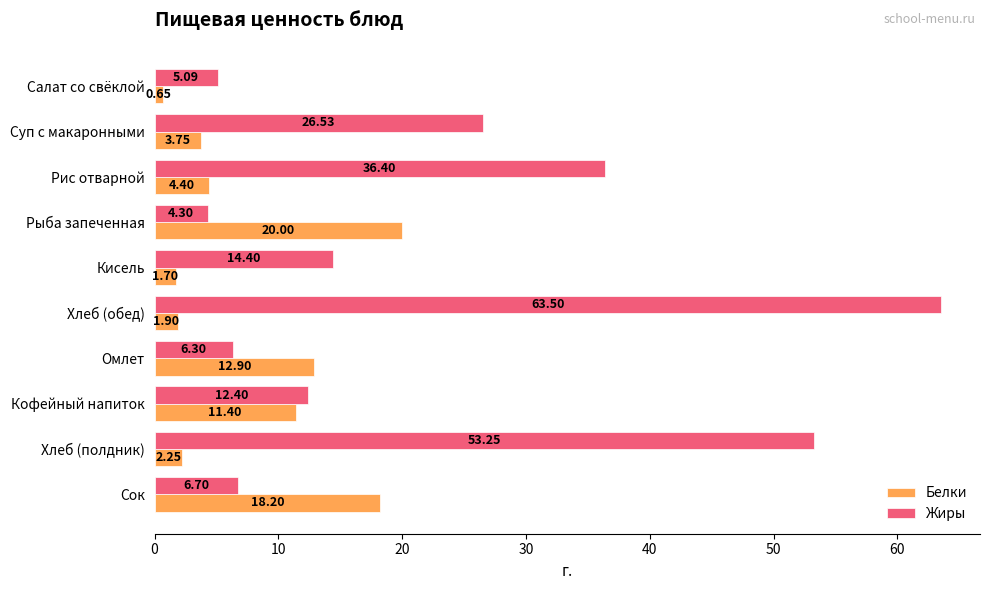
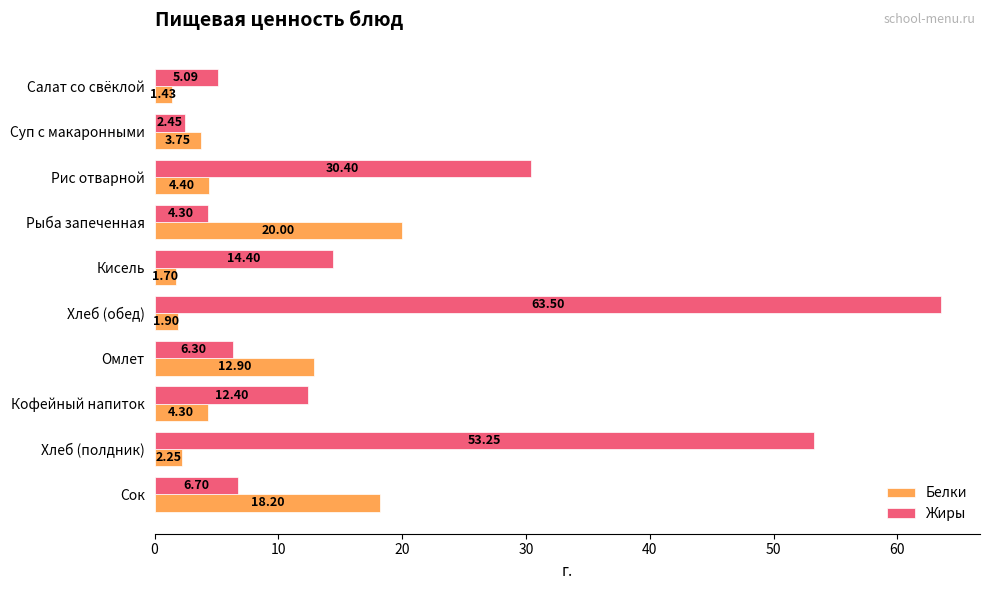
  {
    "Белки": {
-     "Салат со свёклой": 0.65,
+     "Салат со свёклой": 1.43,
      "Суп с макаронными": 3.75,
      "Рис отварной": 4.40,
      "Рыба запеченная": 20.00,
      "Кисель": 1.70,
      "Хлеб (обед)": 1.90,
      "Омлет": 12.90,
-     "Кофейный напиток": 11.40,
+     "Кофейный напиток": 4.30,
      "Хлеб (полдник)": 2.25,
      "Сок": 18.20
    },
    "Жиры": {
      "Салат со свёклой": 5.09,
-     "Суп с макаронными": 26.53,
-     "Рис отварной": 36.40,
+     "Суп с макаронными": 2.45,
+     "Рис отварной": 30.40,
      "Рыба запеченная": 4.30,
      "Кисель": 14.40,
      "Хлеб (обед)": 63.50,
      "Омлет": 6.30,
      "Кофейный напиток": 12.40,
      "Хлеб (полдник)": 53.25,
      "Сок": 6.70
    }
  }
